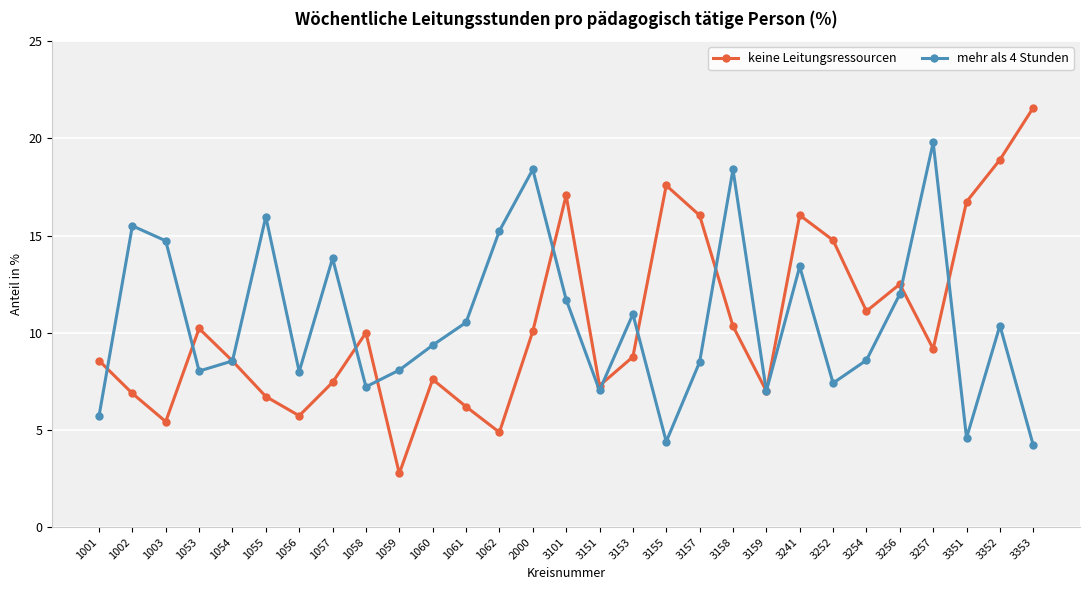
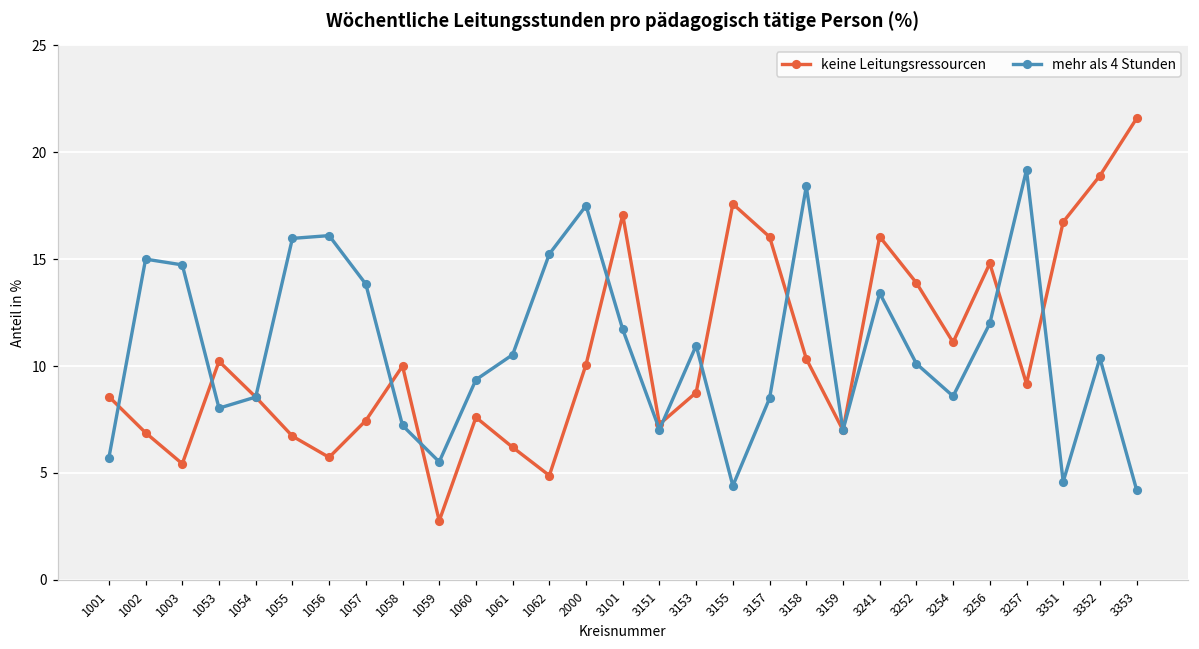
  {
    "keine Leitungsressourcen": {
      "1001": 8.6,
      "1002": 6.9,
      "1003": 5.4,
      "1053": 10.2,
      "1055": 6.7,
      "1056": 5.7,
      "1057": 7.5,
      "1058": 10.0,
      "1059": 2.8,
      "1060": 7.6,
      "1061": 6.2,
      "1062": 4.9,
      "2000": 10.1,
      "3101": 17.1,
      "3151": 7.3,
      "3153": 8.8,
      "3155": 17.6,
      "3157": 16.0,
      "3158": 10.3,
      "3241": 16.1,
-     "3252": 14.8,
+     "3252": 13.9,
      "3254": 11.1,
-     "3256": 12.5,
+     "3256": 14.8,
      "3257": 9.2,
      "3351": 16.7,
      "3352": 18.9,
      "3353": 21.6
    },
    "mehr als 4 Stunden": {
      "1001": 5.7,
-     "1002": 15.5,
+     "1002": 15.0,
      "1003": 14.7,
      "1053": 8.0,
      "1055": 16.0,
-     "1056": 8.0,
+     "1056": 16.1,
      "1057": 13.8,
      "1058": 7.2,
-     "1059": 8.1,
+     "1059": 5.5,
      "1060": 9.4,
      "1061": 10.5,
      "1062": 15.2,
-     "2000": 18.4,
+     "2000": 17.5,
      "3101": 11.7,
      "3151": 7.0,
      "3153": 11.0,
      "3155": 4.4,
      "3157": 8.5,
      "3158": 18.4,
      "3241": 13.4,
-     "3252": 7.4,
+     "3252": 10.1,
      "3254": 8.6,
      "3256": 12.0,
-     "3257": 19.8,
+     "3257": 19.2,
      "3351": 4.6,
      "3352": 10.4,
      "3353": 4.2
    }
  }
